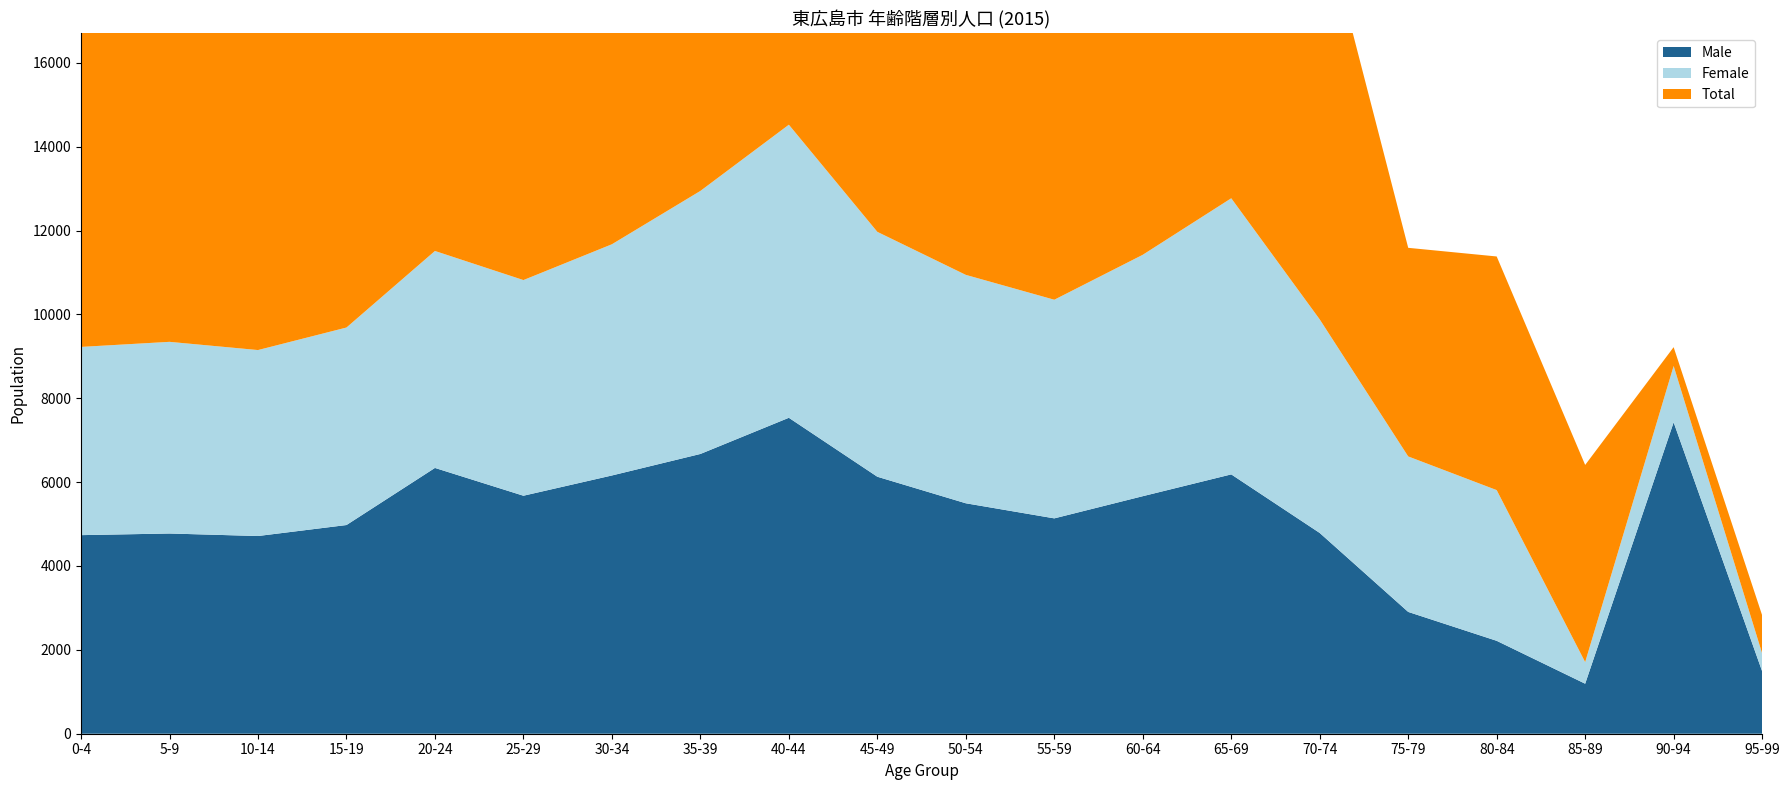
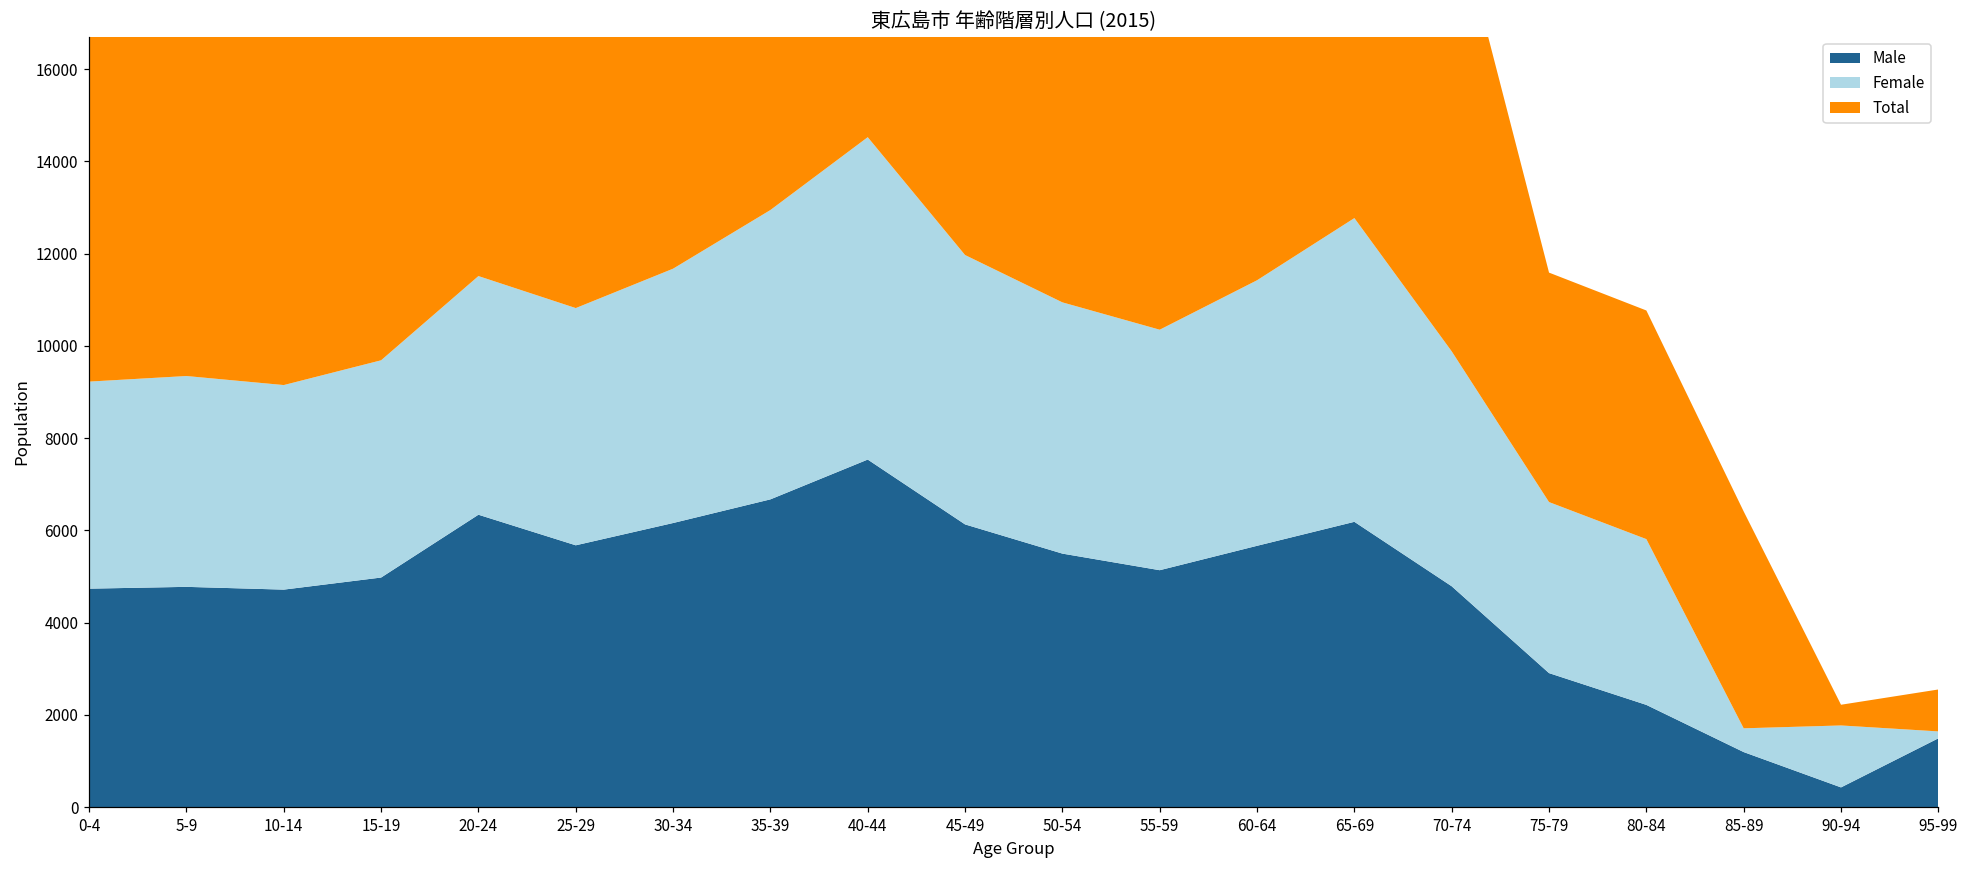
  {
    "Male": {
-     "90-94": 7400
+     "90-94": 400
    },
    "Female": {
-     "95-99": 400
+     "95-99": 200
    },
    "Total": {
      "75-79": 5000,
-     "80-84": 5600,
+     "80-84": 5000,
      "85-89": 4700,
      "90-94": 400,
      "95-99": 900
    }
  }
